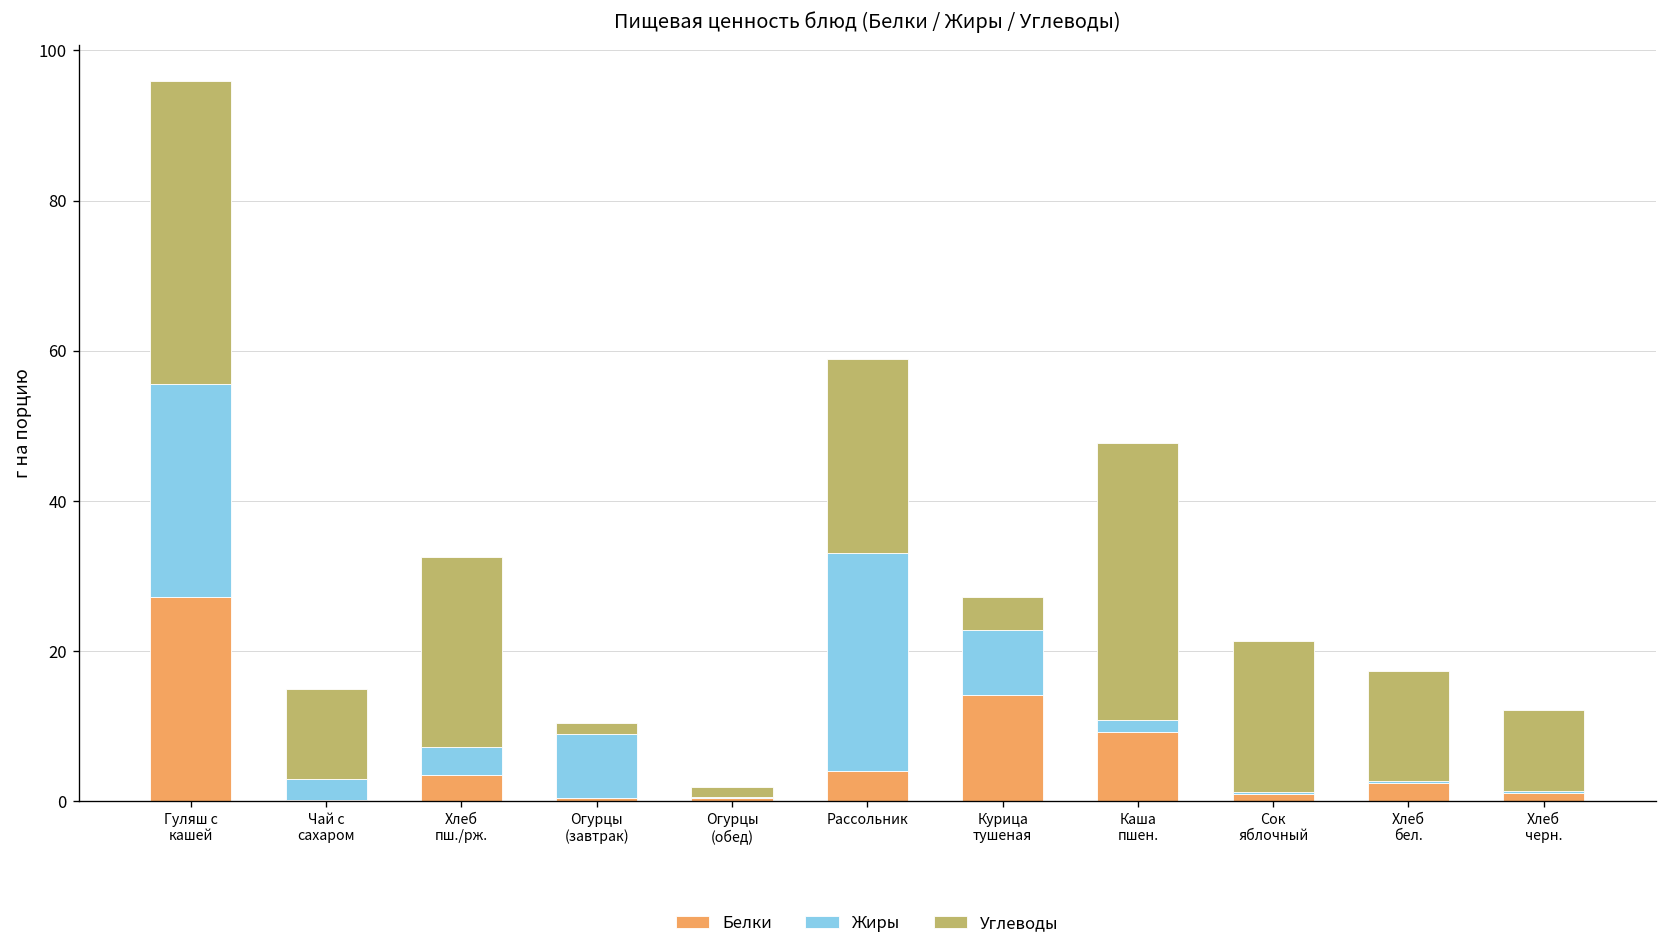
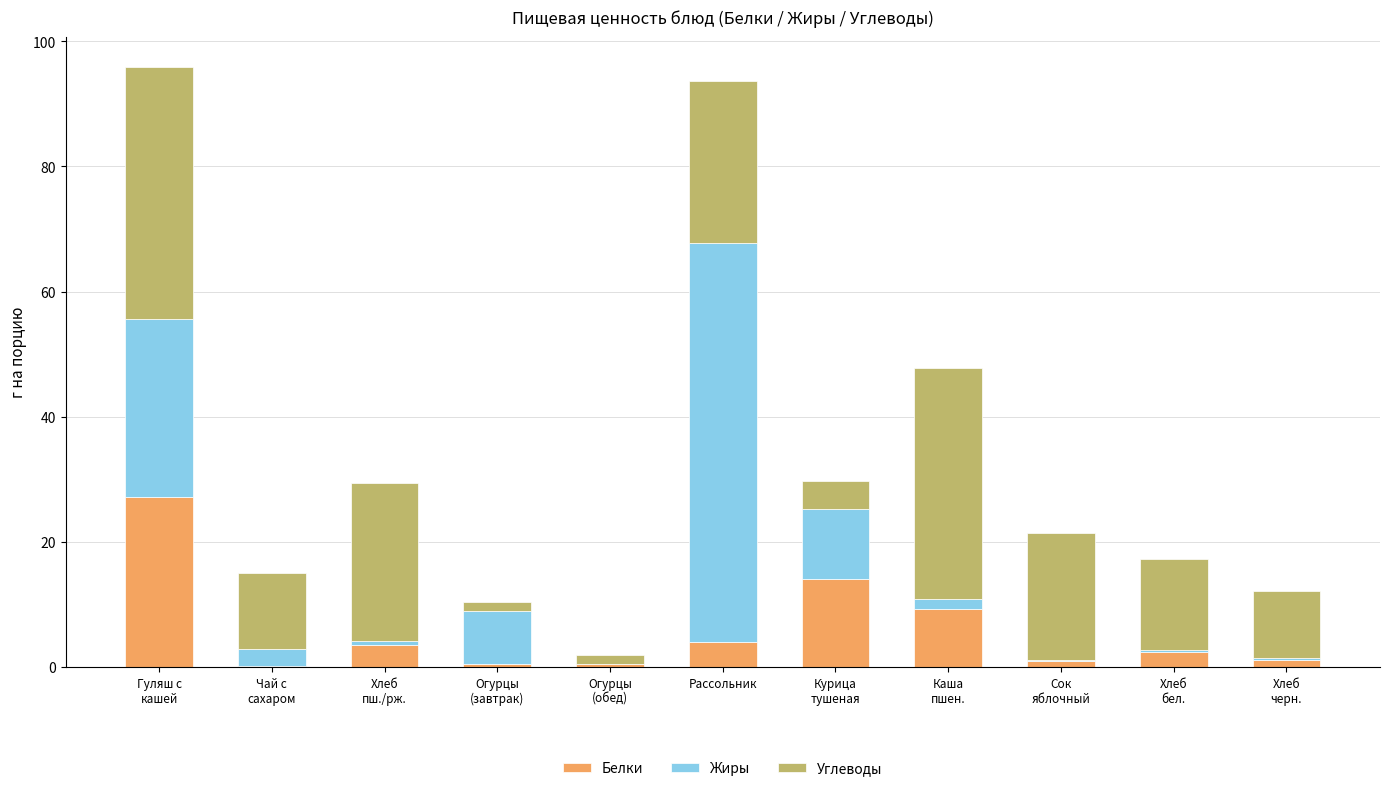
  {
    "Жиры": {
      "Гуляш с кашей": 28,
      "Чай с сахаром": 3,
-     "Хлеб пш./рж.": 4,
+     "Хлеб пш./рж.": 1,
      "Огурцы (завтрак)": 9,
-     "Рассольник": 29,
-     "Курица тушеная": 9,
+     "Рассольник": 64,
+     "Курица тушеная": 11,
      "Каша пшен.": 2
    }
  }
